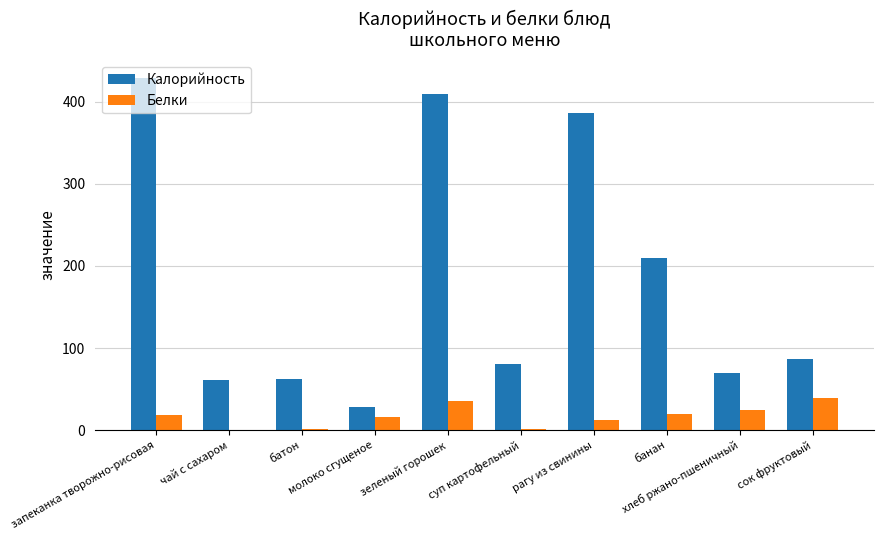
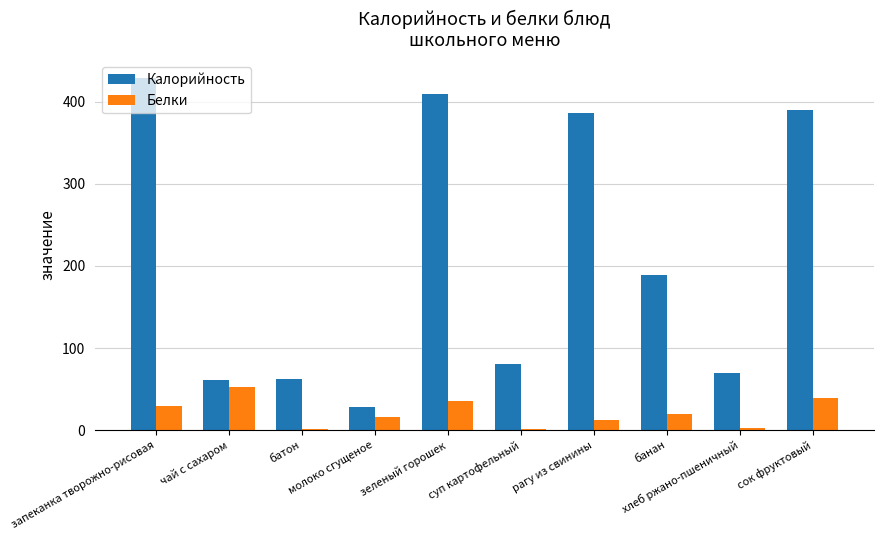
  {
    "Калорийность": {
      "чай с сахаром": 60,
      "батон": 60,
      "молоко сгущеное": 30,
      "зеленый горошек": 410,
      "суп картофельный": 80,
      "рагу из свинины": 390,
-     "банан": 210,
+     "банан": 190,
      "хлеб ржано-пшеничный": 70,
-     "сок фруктовый": 90
+     "сок фруктовый": 390
    },
    "Белки": {
-     "запеканка творожно-рисовая": 20,
-     "чай с сахаром": 0,
+     "запеканка творожно-рисовая": 30,
+     "чай с сахаром": 50,
      "молоко сгущеное": 20,
      "зеленый горошек": 40,
      "рагу из свинины": 10,
      "банан": 20,
-     "хлеб ржано-пшеничный": 20,
+     "хлеб ржано-пшеничный": 0,
      "сок фруктовый": 40
    }
  }
